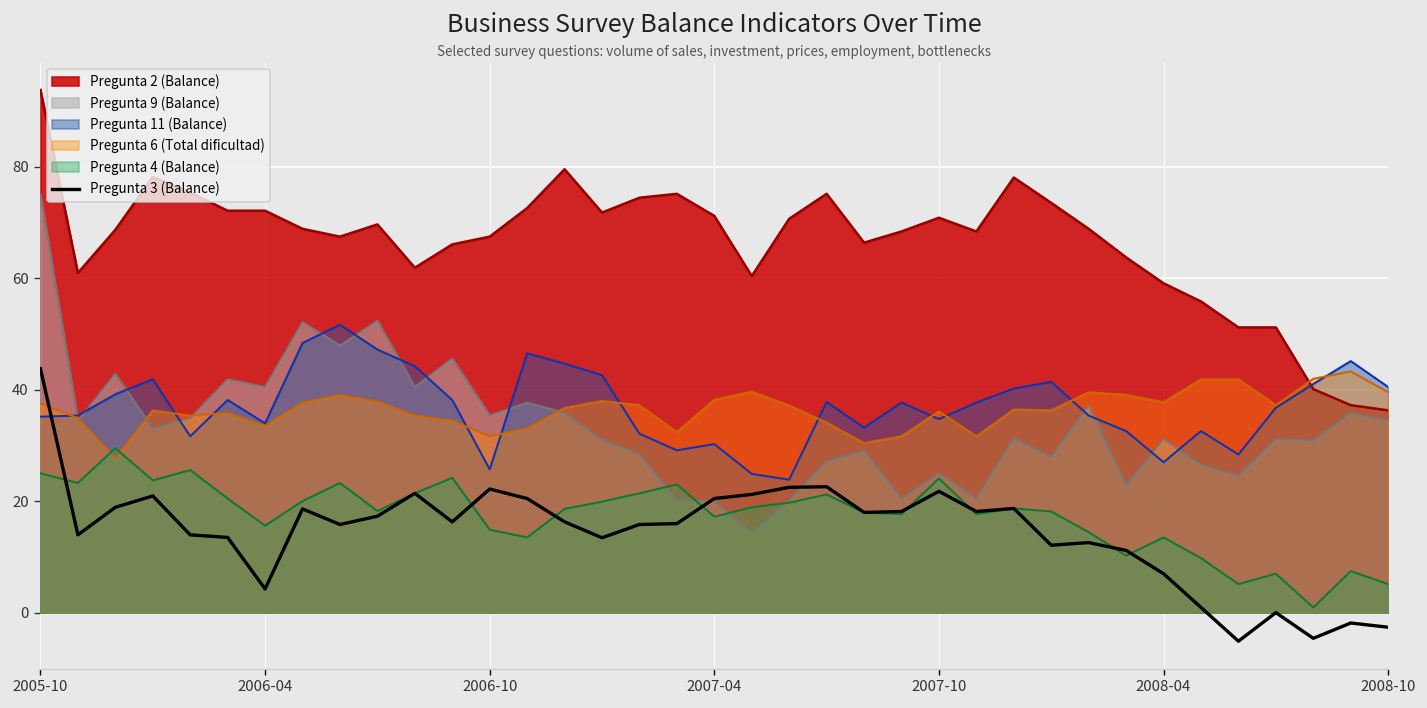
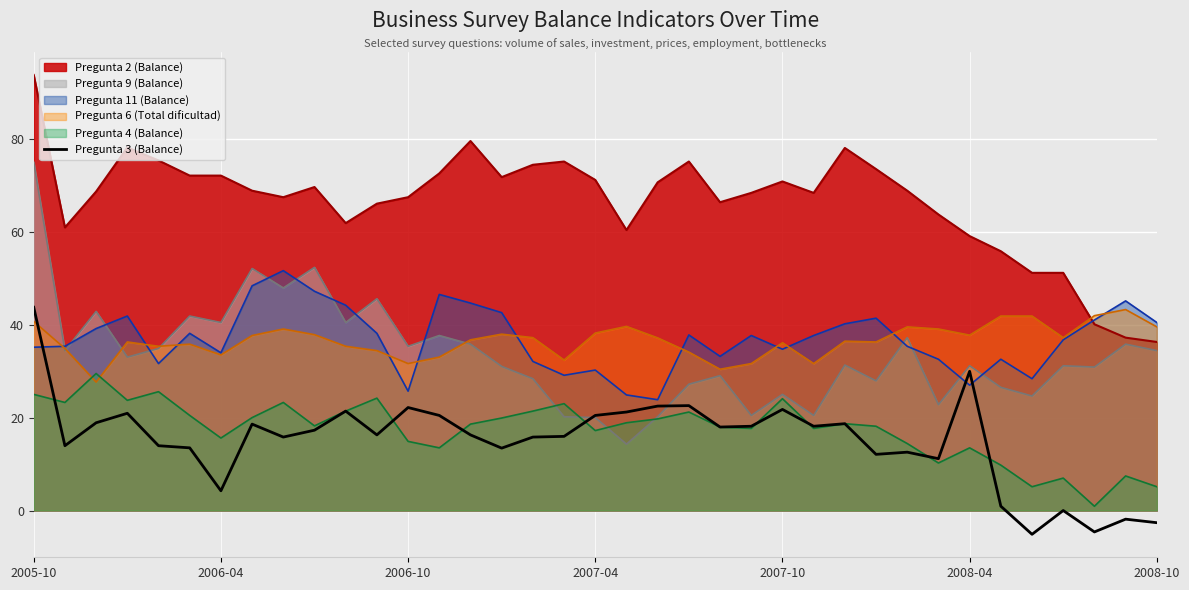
  {
    "Pregunta 2 (Balance)": {
      "2005-10": 94,
      "2006-04": 72,
      "2006-10": 67,
      "2007-04": 71,
      "2007-10": 71,
      "2008-04": 59,
      "2008-10": 36
    },
    "Pregunta 9 (Balance)": {
      "2005-10": 75,
      "2006-04": 40,
      "2006-10": 35,
      "2007-10": 25,
      "2008-04": 31,
      "2008-10": 34
    },
    "Pregunta 11 (Balance)": {
      "2005-10": 35,
      "2006-10": 26,
      "2007-04": 30,
      "2007-10": 35,
      "2008-04": 27,
      "2008-10": 40
    },
    "Pregunta 6 (Total dificultad)": {
-     "2005-10": 38,
+     "2005-10": 41,
      "2006-10": 32,
      "2007-04": 38,
      "2007-10": 36,
      "2008-04": 38,
      "2008-10": 40
    },
    "Pregunta 4 (Balance)": {
      "2005-10": 25,
      "2006-04": 16,
      "2006-10": 15,
      "2007-04": 17,
      "2007-10": 24,
      "2008-04": 13,
      "2008-10": 5
    },
    "Pregunta 3 (Balance)": {
      "2005-10": 44,
      "2006-04": 4,
      "2006-10": 22,
      "2007-10": 22,
-     "2008-04": 7,
+     "2008-04": 30,
      "2008-10": -3
    }
  }
